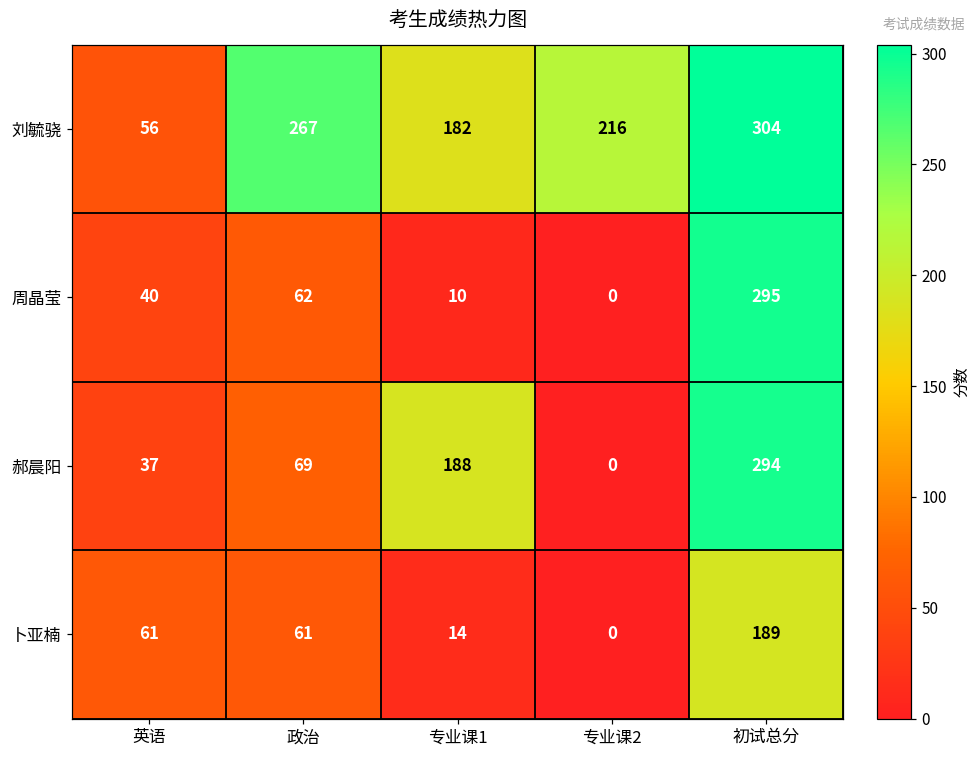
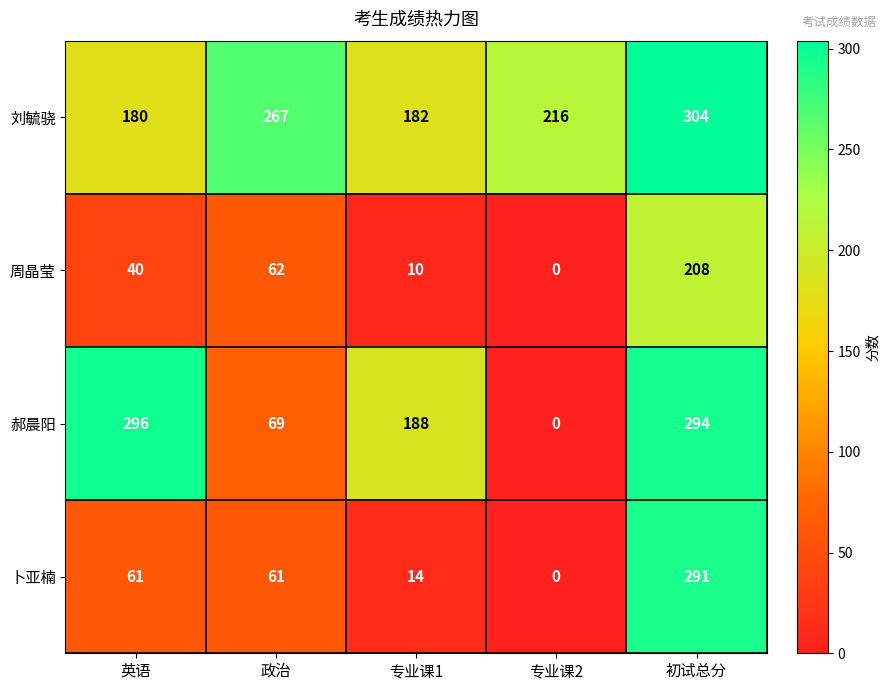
  {
    "刘毓骁": {
-     "英语": 56,
+     "英语": 180,
      "政治": 267,
      "专业课1": 182,
      "专业课2": 216,
      "初试总分": 304
    },
    "周晶莹": {
      "英语": 40,
      "政治": 62,
      "专业课1": 10,
      "专业课2": 0,
-     "初试总分": 295
+     "初试总分": 208
    },
    "郝晨阳": {
-     "英语": 37,
+     "英语": 296,
      "政治": 69,
      "专业课1": 188,
      "专业课2": 0,
      "初试总分": 294
    },
    "卜亚楠": {
      "英语": 61,
      "政治": 61,
      "专业课1": 14,
      "专业课2": 0,
-     "初试总分": 189
+     "初试总分": 291
    }
  }
